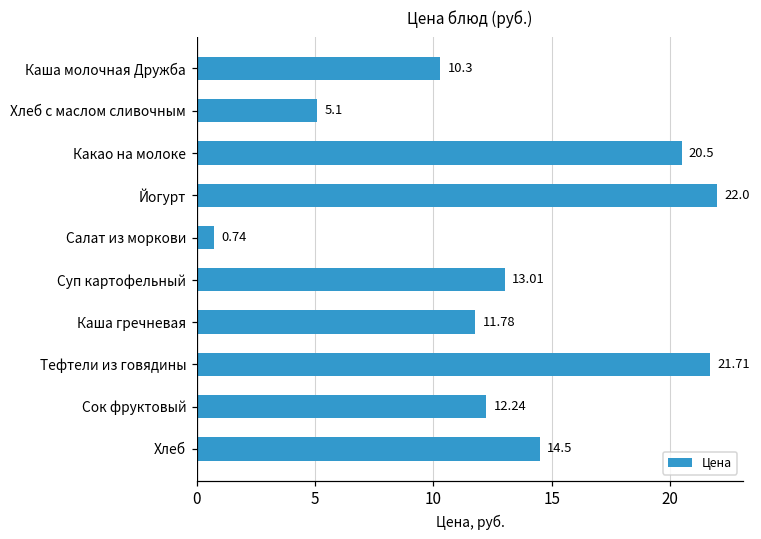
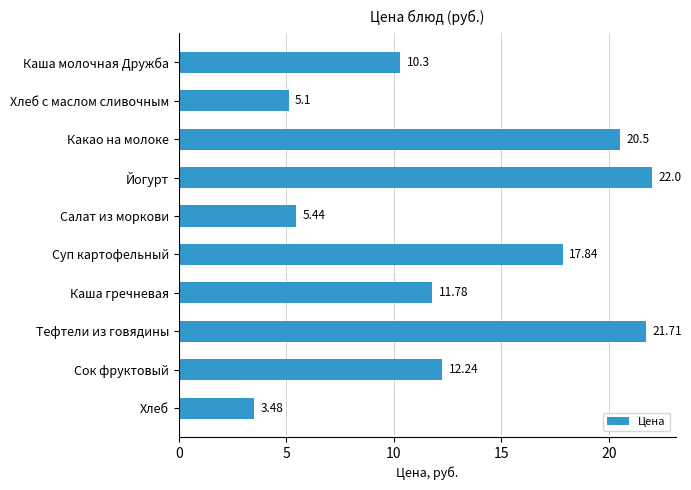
  {
    "Каша молочная Дружба": 10.3,
    "Хлеб с маслом сливочным": 5.1,
    "Какао на молоке": 20.5,
    "Йогурт": 22.0,
-   "Салат из моркови": 0.74,
-   "Суп картофельный": 13.01,
+   "Салат из моркови": 5.44,
+   "Суп картофельный": 17.84,
    "Каша гречневая": 11.78,
    "Тефтели из говядины": 21.71,
    "Сок фруктовый": 12.24,
-   "Хлеб": 14.5
+   "Хлеб": 3.48
  }
